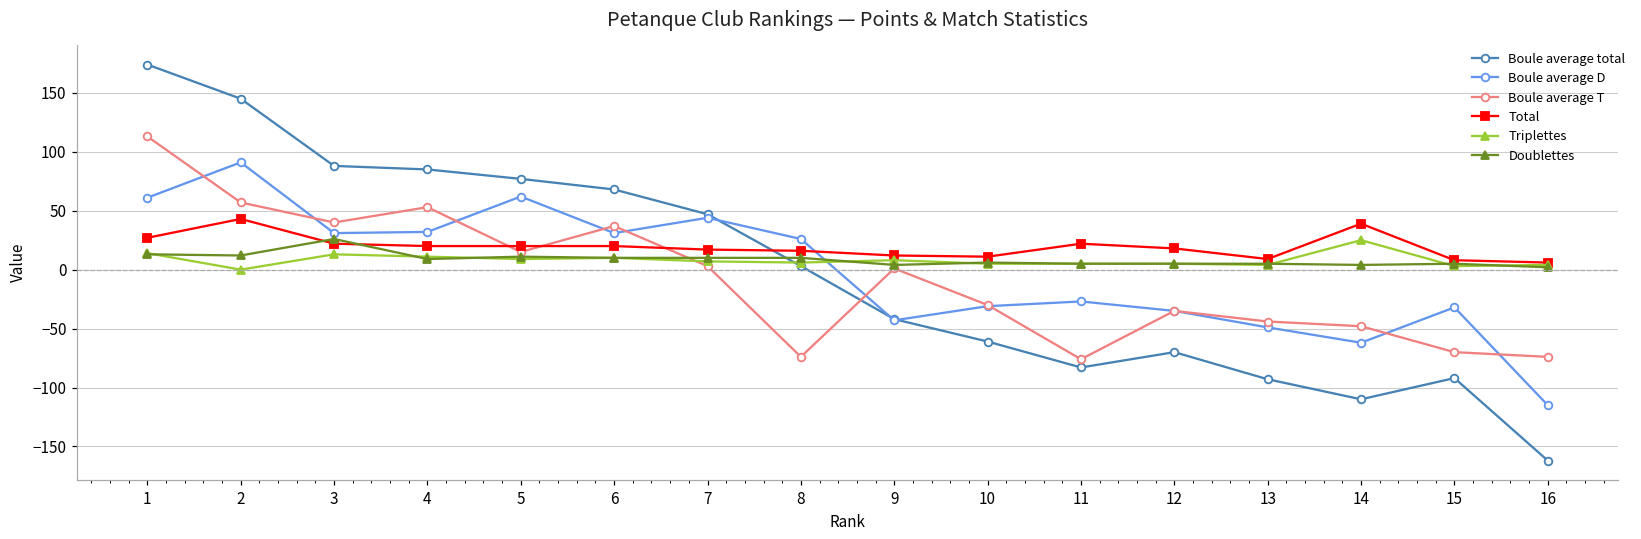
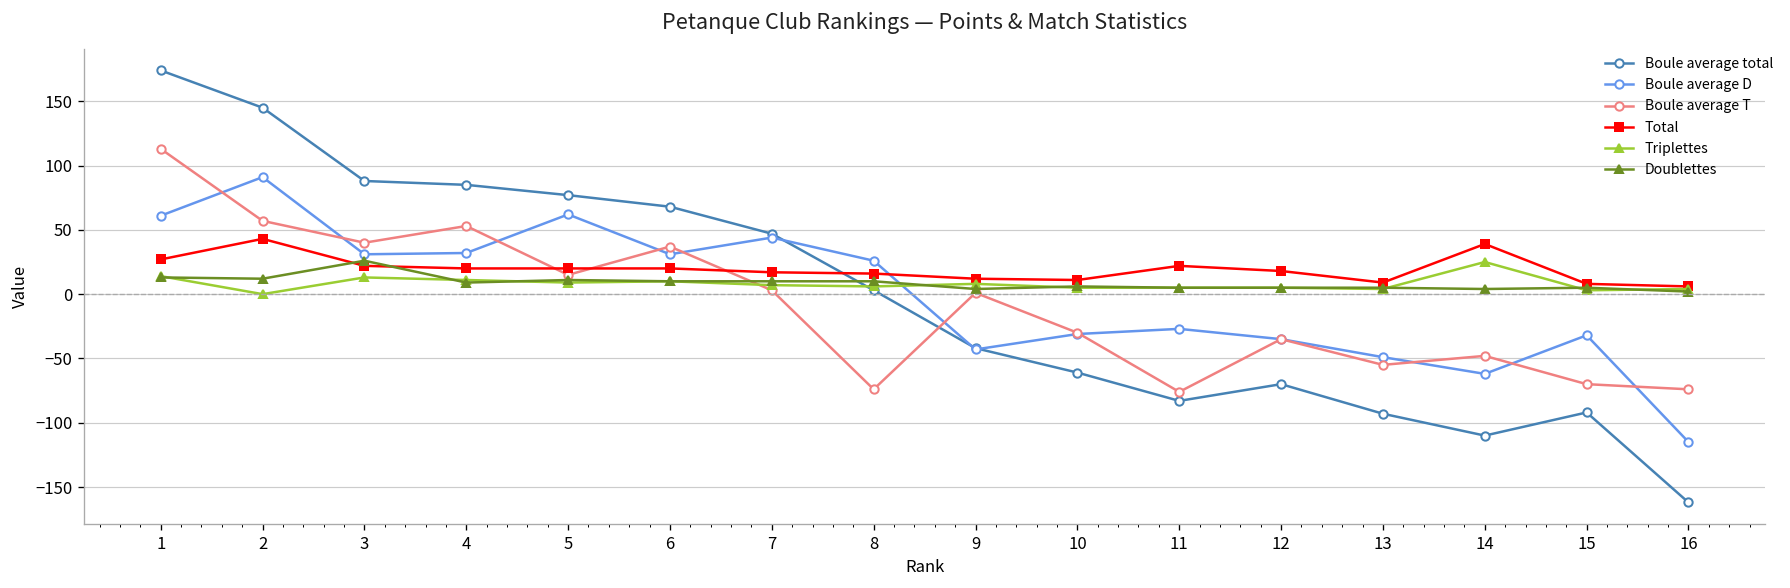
  {
    "Boule average total": {
      "1": 174,
      "2": 145,
      "3": 88,
      "4": 85,
      "5": 77,
      "6": 68,
      "7": 47,
      "8": 3,
      "10": -61,
      "11": -83,
      "12": -70,
      "13": -93,
      "14": -110,
      "15": -92,
      "16": -162
    },
    "Boule average D": {
      "1": 61,
      "2": 91,
      "3": 31,
      "4": 32,
      "5": 62,
      "6": 31,
      "7": 44,
      "8": 26,
      "11": -27,
      "13": -49,
      "14": -62,
      "15": -32,
      "16": -115
    },
    "Boule average T": {
      "1": 113,
      "2": 57,
      "3": 40,
      "4": 53,
      "5": 15,
      "6": 37,
      "7": 3,
      "8": -74,
      "9": 1,
      "11": -76,
-     "13": -44,
+     "13": -55,
      "14": -48,
      "15": -70,
      "16": -74
    },
    "Total": {
      "1": 27,
      "2": 43,
      "3": 22,
      "4": 20,
      "5": 20,
      "6": 20,
      "7": 17,
      "8": 16,
      "9": 12,
      "10": 11,
      "11": 22,
      "12": 18,
      "13": 9,
      "14": 39,
      "15": 8
    },
    "Triplettes": {
      "2": 0,
      "3": 13,
      "7": 7,
      "8": 6,
      "9": 8,
      "14": 25
    },
    "Doublettes": {
      "2": 12,
      "3": 26,
      "7": 10,
      "8": 10,
      "9": 4,
      "14": 4
    }
  }
